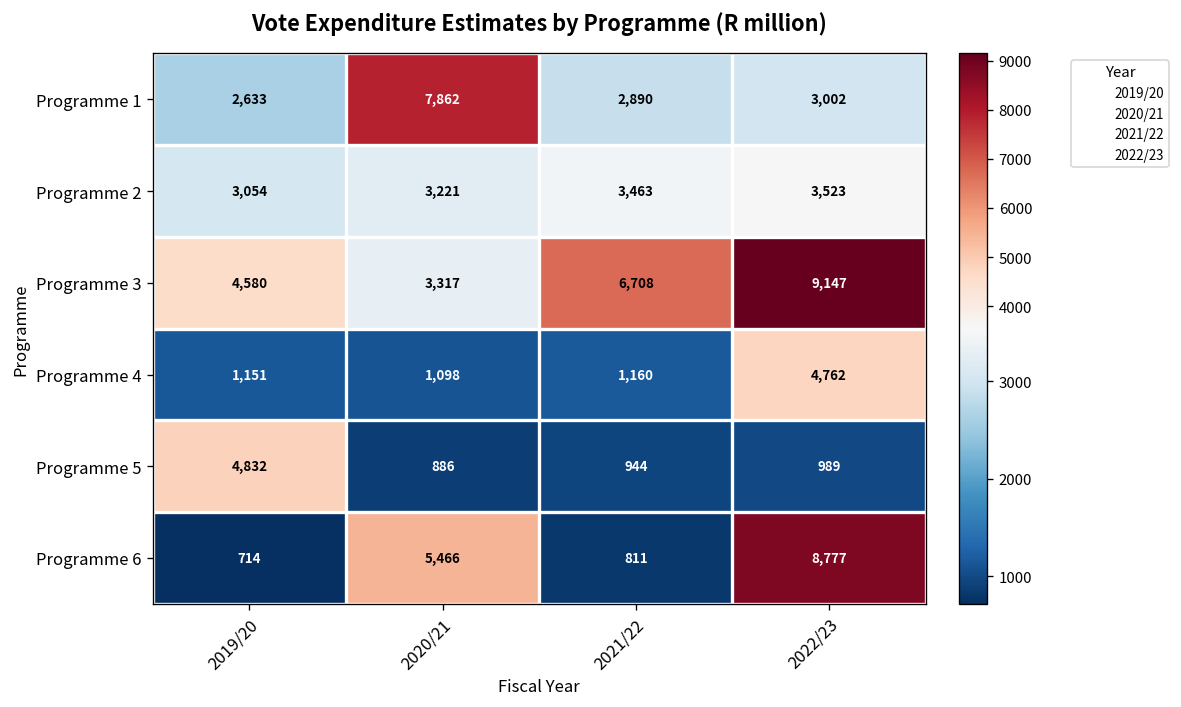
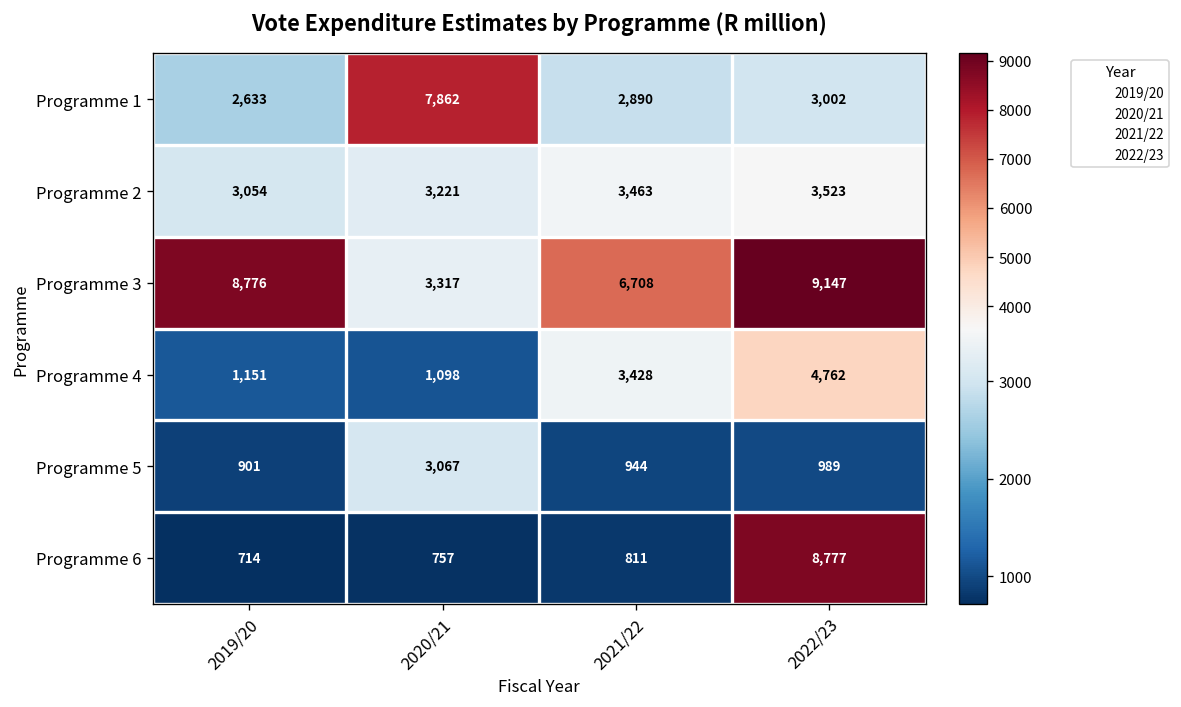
  {
    "Programme 1": {
      "2019/20": "2,633",
      "2020/21": "7,862",
      "2021/22": "2,890",
      "2022/23": "3,002"
    },
    "Programme 2": {
      "2019/20": "3,054",
      "2020/21": "3,221",
      "2021/22": "3,463",
      "2022/23": "3,523"
    },
    "Programme 3": {
-     "2019/20": "4,580",
+     "2019/20": "8,776",
      "2020/21": "3,317",
      "2021/22": "6,708",
      "2022/23": "9,147"
    },
    "Programme 4": {
      "2019/20": "1,151",
      "2020/21": "1,098",
-     "2021/22": "1,160",
+     "2021/22": "3,428",
      "2022/23": "4,762"
    },
    "Programme 5": {
-     "2019/20": "4,832",
-     "2020/21": "886",
+     "2019/20": "901",
+     "2020/21": "3,067",
      "2021/22": "944",
      "2022/23": "989"
    },
    "Programme 6": {
      "2019/20": "714",
-     "2020/21": "5,466",
+     "2020/21": "757",
      "2021/22": "811",
      "2022/23": "8,777"
    }
  }
